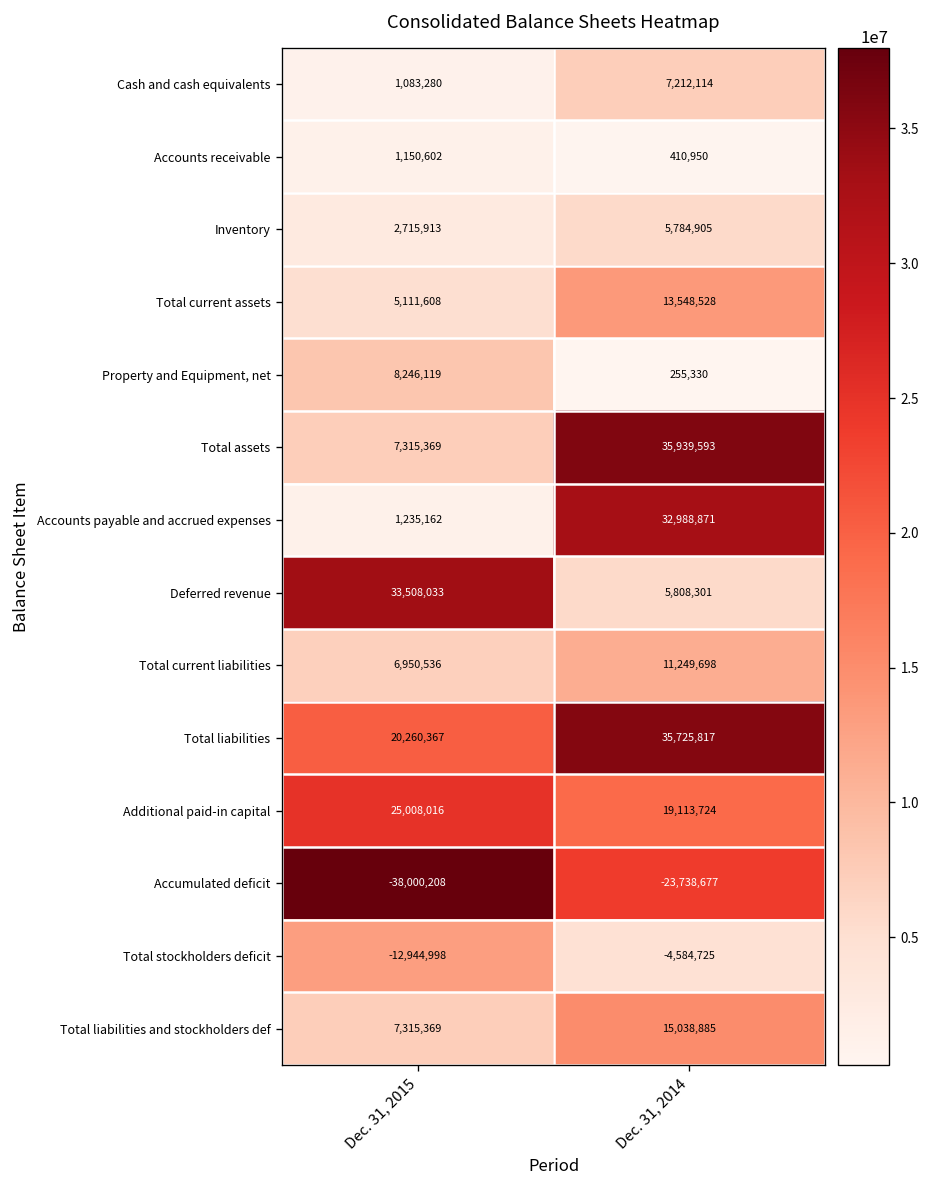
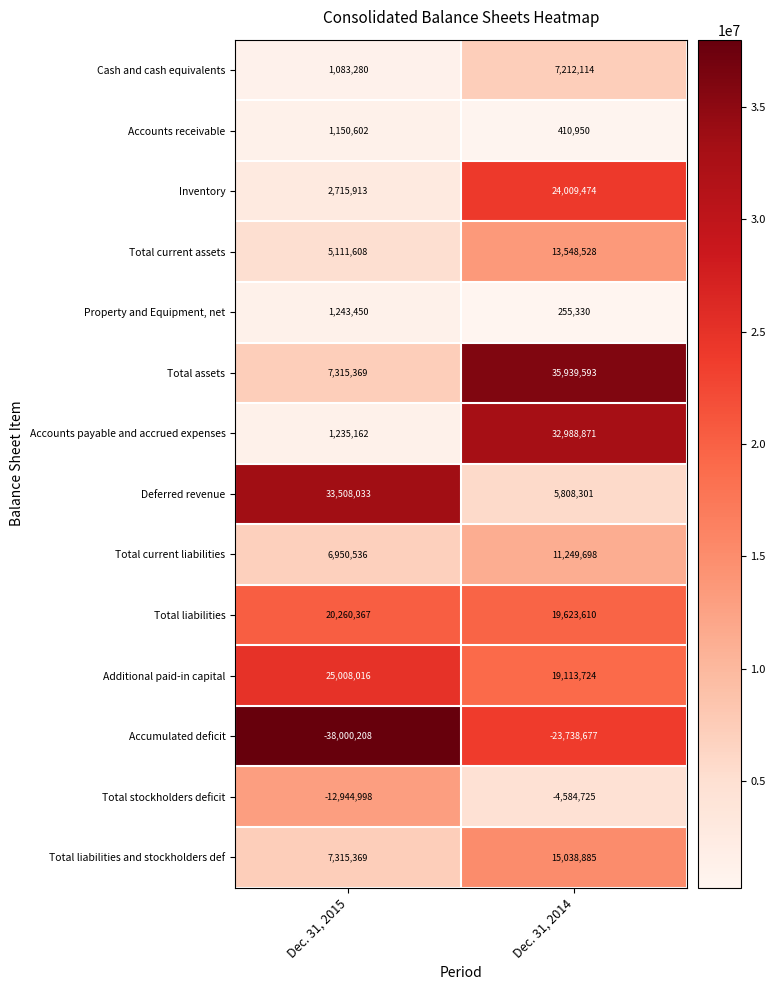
  {
    "Cash and cash equivalents": {
      "Dec. 31, 2015": "1,083,280",
      "Dec. 31, 2014": "7,212,114"
    },
    "Accounts receivable": {
      "Dec. 31, 2015": "1,150,602",
      "Dec. 31, 2014": "410,950"
    },
    "Inventory": {
      "Dec. 31, 2015": "2,715,913",
-     "Dec. 31, 2014": "5,784,905"
+     "Dec. 31, 2014": "24,009,474"
    },
    "Total current assets": {
      "Dec. 31, 2015": "5,111,608",
      "Dec. 31, 2014": "13,548,528"
    },
    "Property and Equipment, net": {
-     "Dec. 31, 2015": "8,246,119",
+     "Dec. 31, 2015": "1,243,450",
      "Dec. 31, 2014": "255,330"
    },
    "Total assets": {
      "Dec. 31, 2015": "7,315,369",
      "Dec. 31, 2014": "35,939,593"
    },
    "Accounts payable and accrued expenses": {
      "Dec. 31, 2015": "1,235,162",
      "Dec. 31, 2014": "32,988,871"
    },
    "Deferred revenue": {
      "Dec. 31, 2015": "33,508,033",
      "Dec. 31, 2014": "5,808,301"
    },
    "Total current liabilities": {
      "Dec. 31, 2015": "6,950,536",
      "Dec. 31, 2014": "11,249,698"
    },
    "Total liabilities": {
      "Dec. 31, 2015": "20,260,367",
-     "Dec. 31, 2014": "35,725,817"
+     "Dec. 31, 2014": "19,623,610"
    },
    "Additional paid-in capital": {
      "Dec. 31, 2015": "25,008,016",
      "Dec. 31, 2014": "19,113,724"
    },
    "Accumulated deficit": {
      "Dec. 31, 2015": "-38,000,208",
      "Dec. 31, 2014": "-23,738,677"
    },
    "Total stockholders deficit": {
      "Dec. 31, 2015": "-12,944,998",
      "Dec. 31, 2014": "-4,584,725"
    },
    "Total liabilities and stockholders def": {
      "Dec. 31, 2015": "7,315,369",
      "Dec. 31, 2014": "15,038,885"
    }
  }
